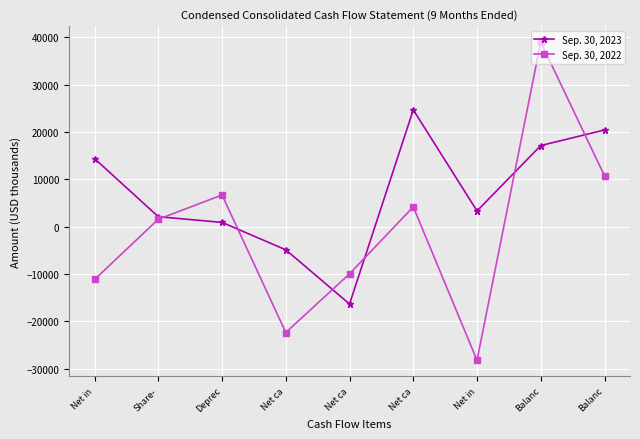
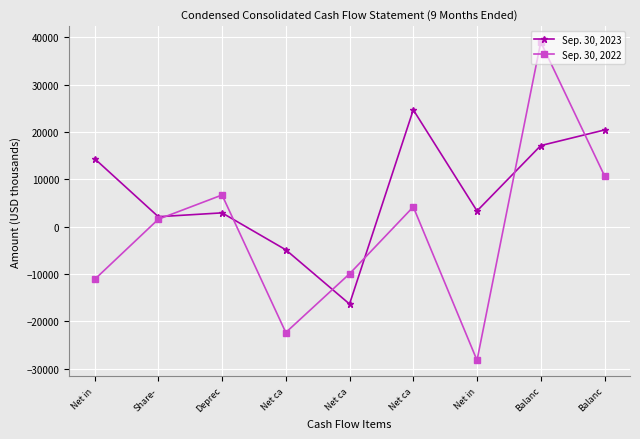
  {
    "Sep. 30, 2023": {
-     "Deprec": 1000
+     "Deprec": 3000
    },
    "Sep. 30, 2022": {
      "Deprec": 7000
    }
  }
